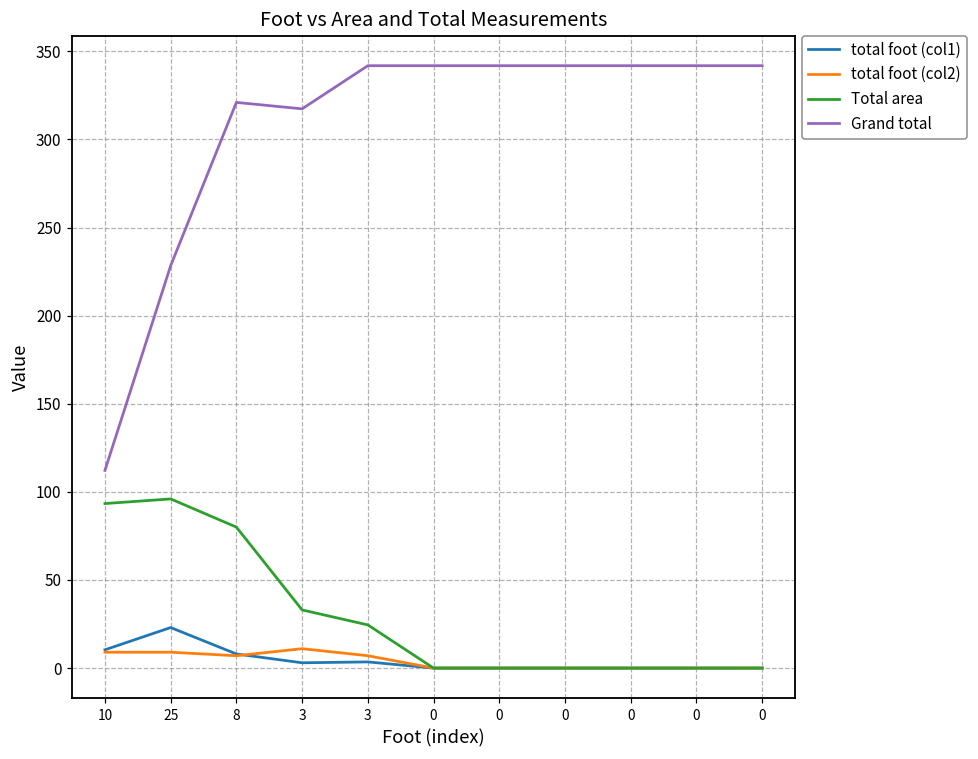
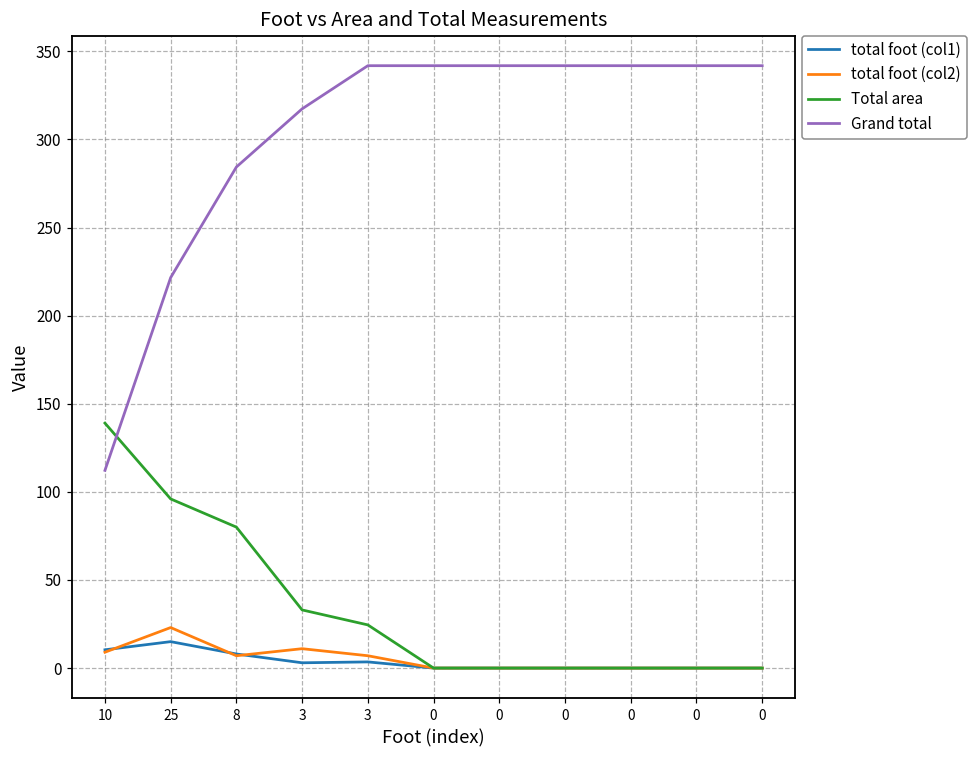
  {
    "total foot (col1)": {
-     "25": 23
+     "25": 15
    },
    "total foot (col2)": {
-     "25": 9
+     "25": 23
    },
    "Total area": {
-     "10": 93,
+     "10": 139,
      "25": 96,
      "8": 80
    },
    "Grand total": {
      "10": 112,
-     "25": 228,
-     "8": 321
+     "25": 222,
+     "8": 284
    }
  }
